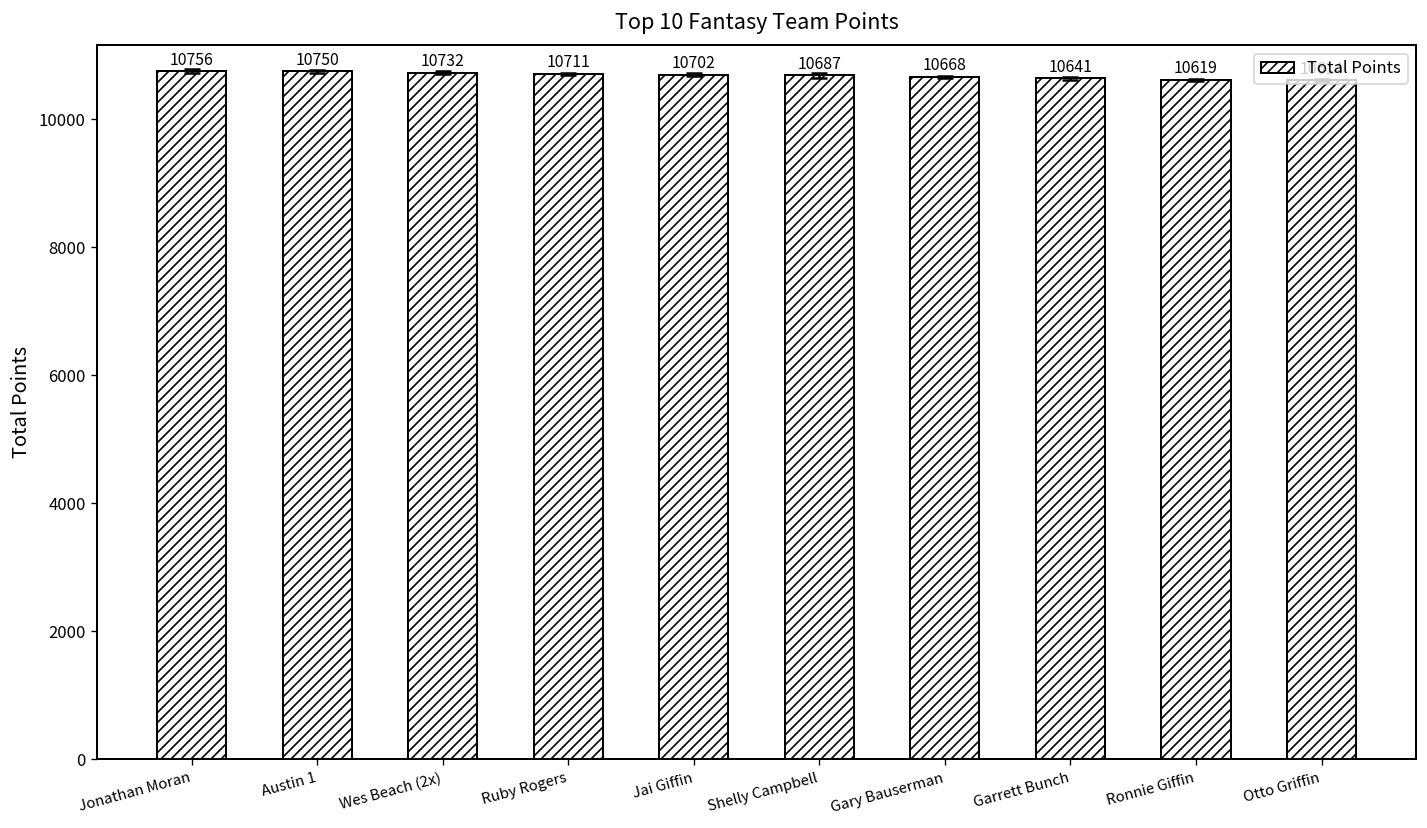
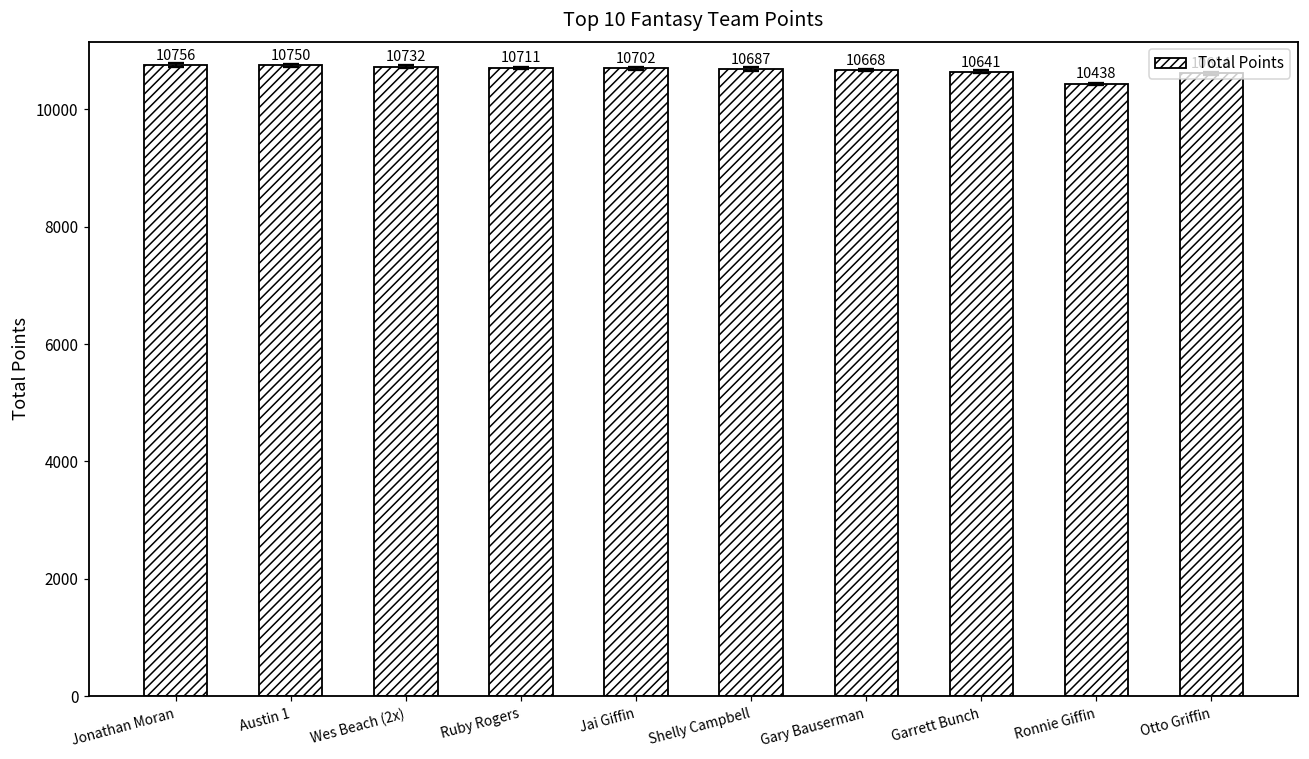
  {
    "Total Points": {
-     "Ronnie Giffin": 10619
+     "Ronnie Giffin": 10438
    }
  }
